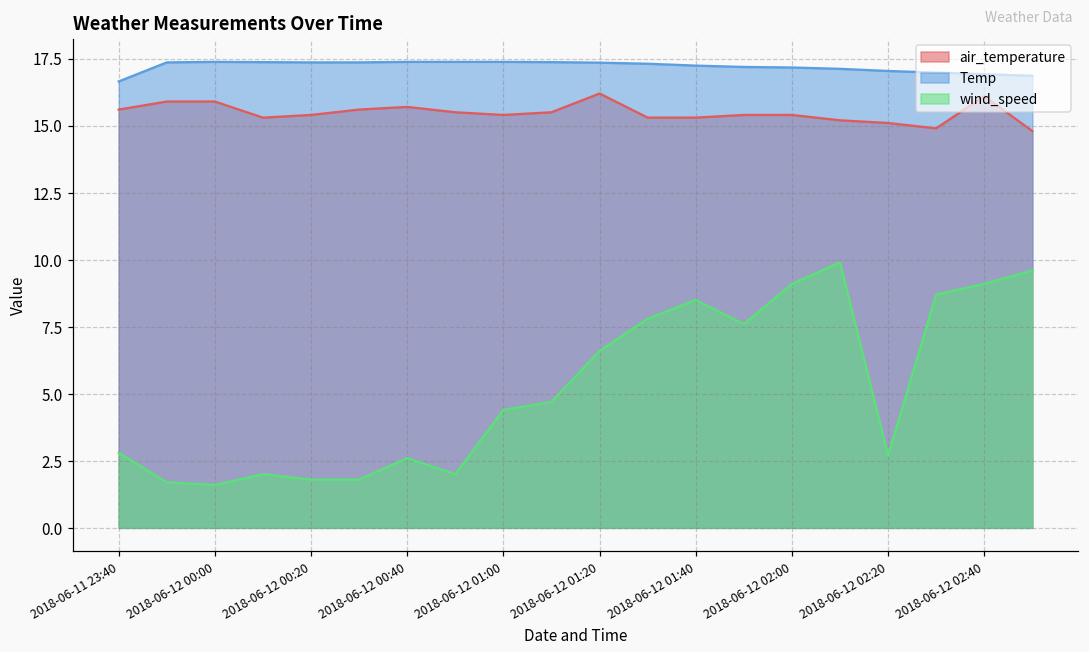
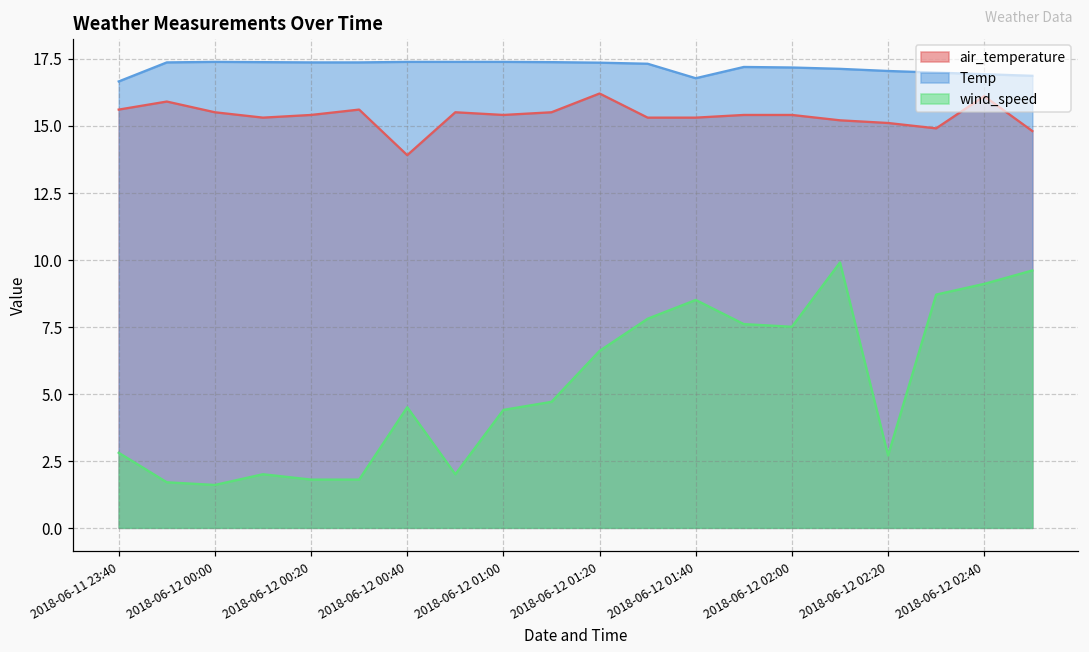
  {
    "air_temperature": {
      "2018-06-11 23:40": 15.6,
-     "2018-06-12 00:00": 15.9,
+     "2018-06-12 00:00": 15.5,
      "2018-06-12 00:20": 15.4,
-     "2018-06-12 00:40": 15.7,
+     "2018-06-12 00:40": 13.9,
      "2018-06-12 01:00": 15.4,
      "2018-06-12 01:20": 16.2,
      "2018-06-12 01:40": 15.3,
      "2018-06-12 02:00": 15.4,
      "2018-06-12 02:20": 15.1
    },
    "Temp": {
      "2018-06-11 23:40": 16.7,
      "2018-06-12 00:00": 17.4,
      "2018-06-12 00:20": 17.4,
      "2018-06-12 00:40": 17.4,
      "2018-06-12 01:00": 17.4,
      "2018-06-12 01:20": 17.4,
-     "2018-06-12 01:40": 17.2,
+     "2018-06-12 01:40": 16.8,
      "2018-06-12 02:00": 17.2,
      "2018-06-12 02:20": 17.0
    },
    "wind_speed": {
      "2018-06-11 23:40": 2.8,
      "2018-06-12 00:00": 1.6,
      "2018-06-12 00:20": 1.8,
-     "2018-06-12 00:40": 2.6,
+     "2018-06-12 00:40": 4.5,
      "2018-06-12 01:00": 4.4,
      "2018-06-12 01:20": 6.6,
      "2018-06-12 01:40": 8.5,
-     "2018-06-12 02:00": 9.1,
+     "2018-06-12 02:00": 7.5,
      "2018-06-12 02:20": 2.7,
      "2018-06-12 02:40": 9.1
    }
  }
